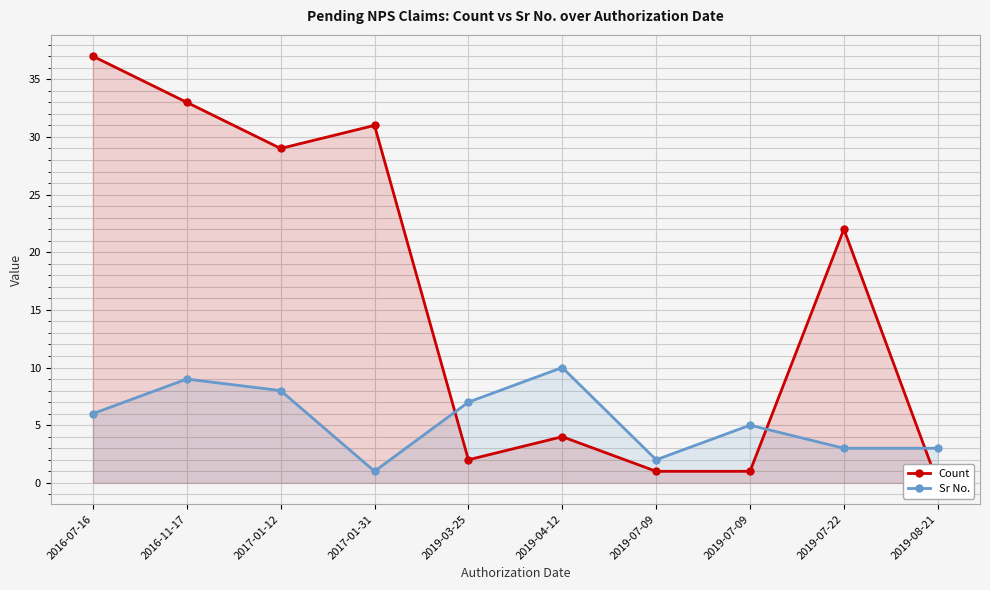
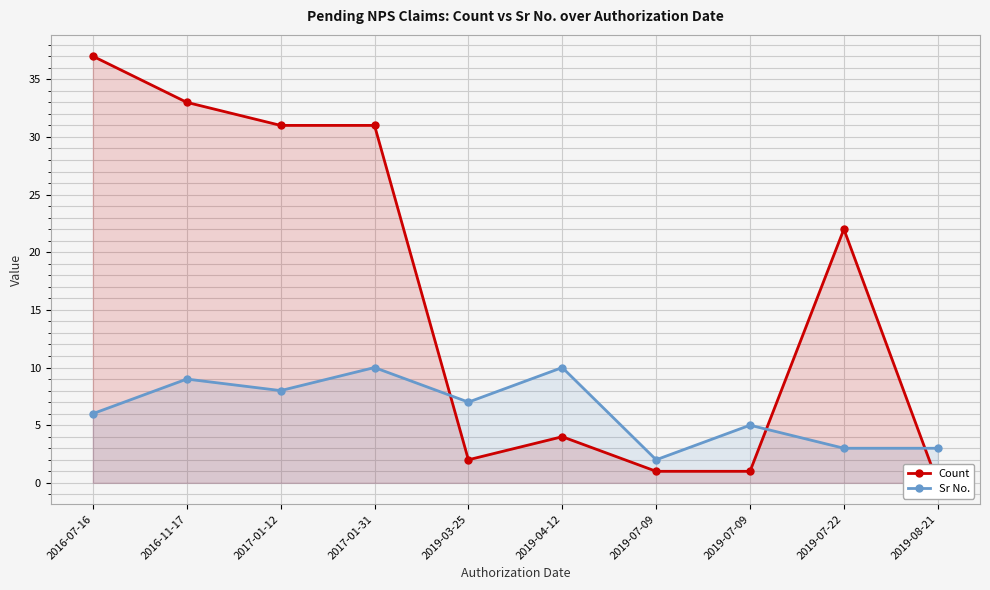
  {
    "Count": {
      "2016-07-16": 37,
      "2016-11-17": 33,
-     "2017-01-12": 29,
+     "2017-01-12": 31,
      "2017-01-31": 31,
      "2019-03-25": 2,
      "2019-04-12": 4,
      "2019-07-22": 22
    },
    "Sr No.": {
      "2016-07-16": 6,
      "2016-11-17": 9,
      "2017-01-12": 8,
-     "2017-01-31": 1,
+     "2017-01-31": 10,
      "2019-03-25": 7,
      "2019-04-12": 10,
      "2019-07-22": 3,
      "2019-08-21": 3
    }
  }
